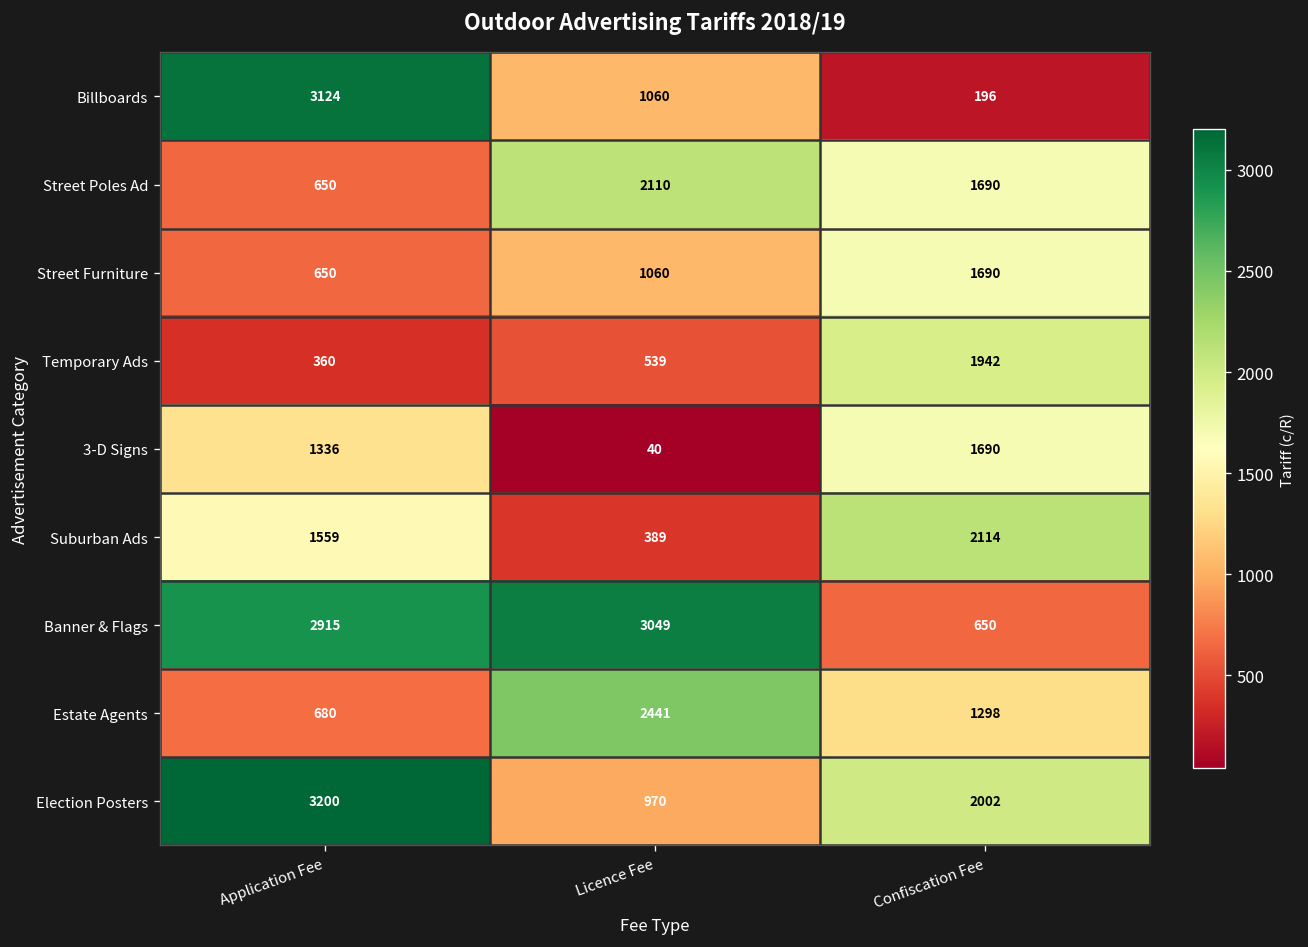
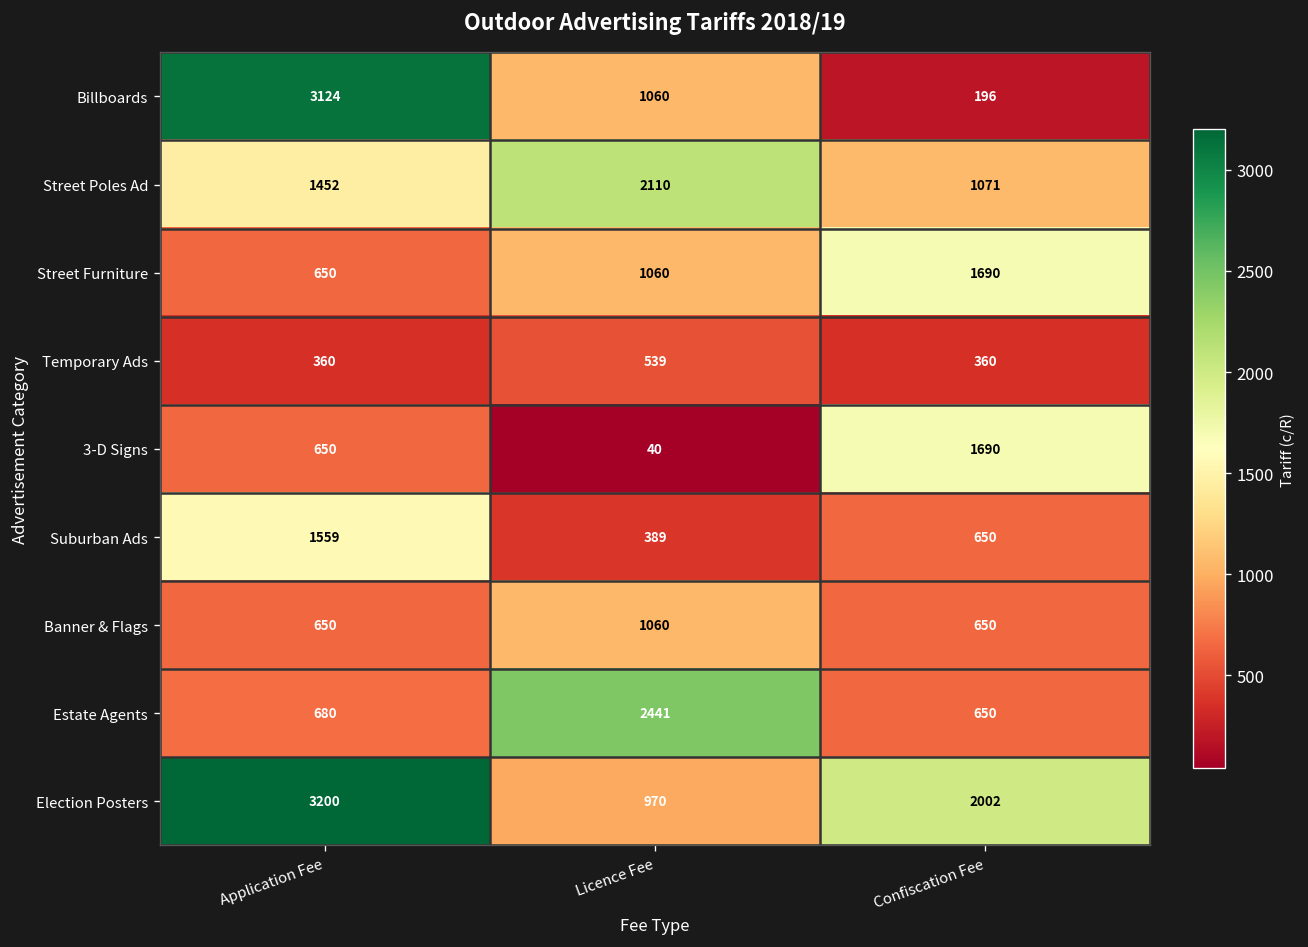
  {
    "Billboards": {
      "Application Fee": 3124,
      "Licence Fee": 1060,
      "Confiscation Fee": 196
    },
    "Street Poles Ad": {
-     "Application Fee": 650,
+     "Application Fee": 1452,
      "Licence Fee": 2110,
-     "Confiscation Fee": 1690
+     "Confiscation Fee": 1071
    },
    "Street Furniture": {
      "Application Fee": 650,
      "Licence Fee": 1060,
      "Confiscation Fee": 1690
    },
    "Temporary Ads": {
      "Application Fee": 360,
      "Licence Fee": 539,
-     "Confiscation Fee": 1942
+     "Confiscation Fee": 360
    },
    "3-D Signs": {
-     "Application Fee": 1336,
+     "Application Fee": 650,
      "Licence Fee": 40,
      "Confiscation Fee": 1690
    },
    "Suburban Ads": {
      "Application Fee": 1559,
      "Licence Fee": 389,
-     "Confiscation Fee": 2114
+     "Confiscation Fee": 650
    },
    "Banner & Flags": {
-     "Application Fee": 2915,
-     "Licence Fee": 3049,
+     "Application Fee": 650,
+     "Licence Fee": 1060,
      "Confiscation Fee": 650
    },
    "Estate Agents": {
      "Application Fee": 680,
      "Licence Fee": 2441,
-     "Confiscation Fee": 1298
+     "Confiscation Fee": 650
    },
    "Election Posters": {
      "Application Fee": 3200,
      "Licence Fee": 970,
      "Confiscation Fee": 2002
    }
  }
